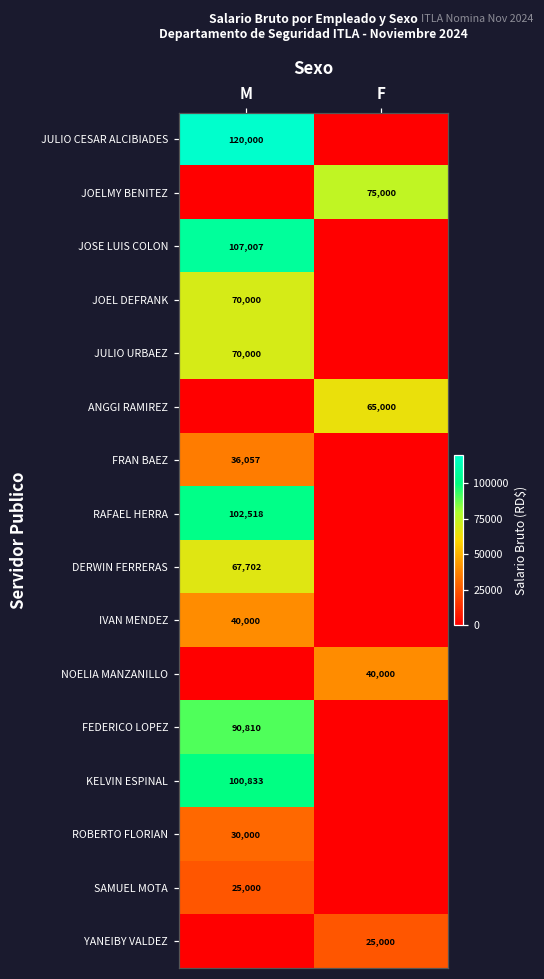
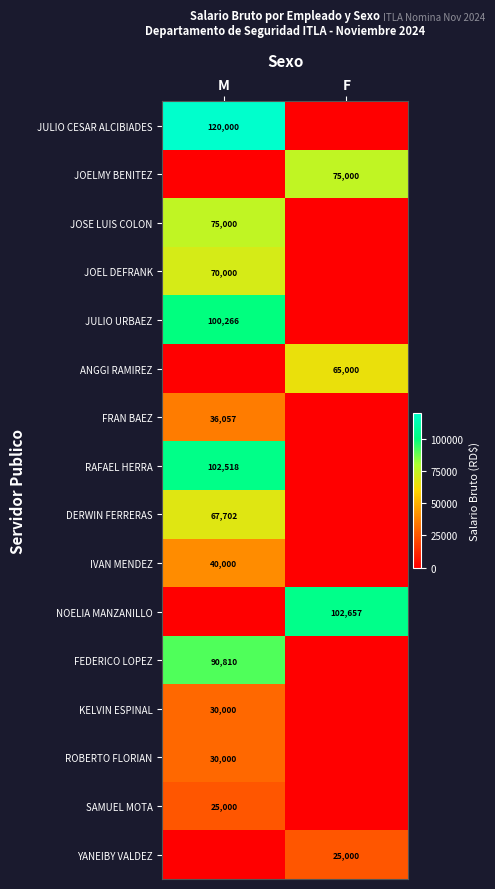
  {
    "JULIO CESAR ALCIBIADES": {
      "M": "120,000"
    },
    "JOELMY BENITEZ": {
      "F": "75,000"
    },
    "JOSE LUIS COLON": {
-     "M": "107,007"
+     "M": "75,000"
    },
    "JOEL DEFRANK": {
      "M": "70,000"
    },
    "JULIO URBAEZ": {
-     "M": "70,000"
+     "M": "100,266"
    },
    "ANGGI RAMIREZ": {
      "F": "65,000"
    },
    "FRAN BAEZ": {
      "M": "36,057"
    },
    "RAFAEL HERRA": {
      "M": "102,518"
    },
    "DERWIN FERRERAS": {
      "M": "67,702"
    },
    "IVAN MENDEZ": {
      "M": "40,000"
    },
    "NOELIA MANZANILLO": {
-     "F": "40,000"
+     "F": "102,657"
    },
    "FEDERICO LOPEZ": {
      "M": "90,810"
    },
    "KELVIN ESPINAL": {
-     "M": "100,833"
+     "M": "30,000"
    },
    "ROBERTO FLORIAN": {
      "M": "30,000"
    },
    "SAMUEL MOTA": {
      "M": "25,000"
    },
    "YANEIBY VALDEZ": {
      "F": "25,000"
    }
  }
